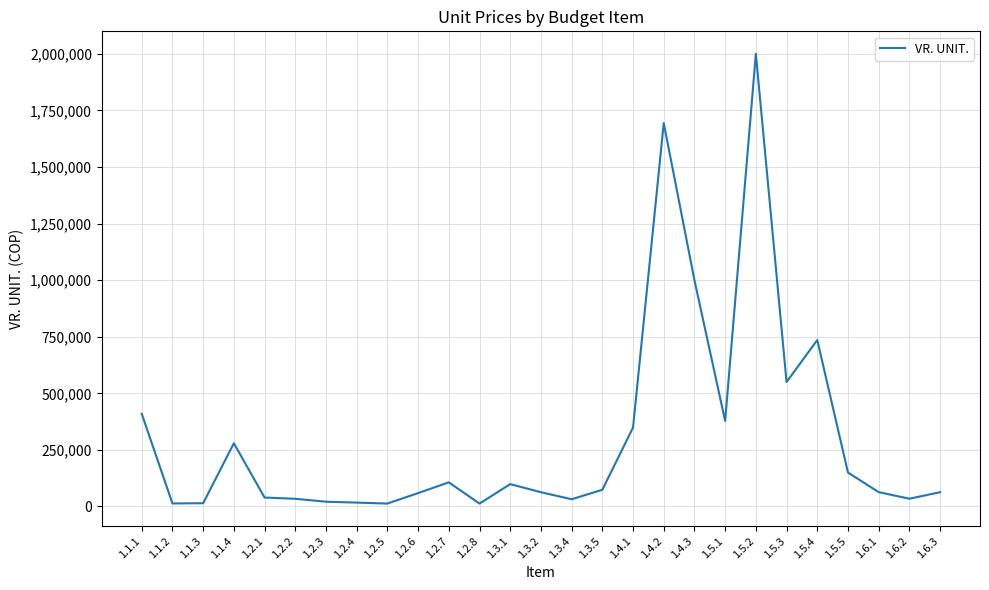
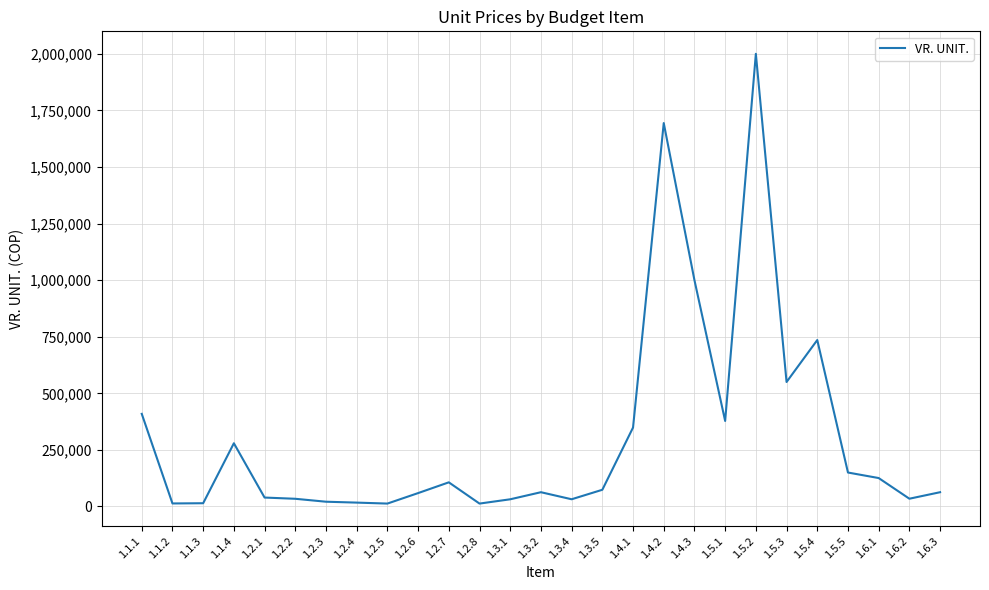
  {
    "1.1.1": "410,000",
    "1.1.2": "10,000",
    "1.1.3": "10,000",
    "1.1.4": "280,000",
    "1.2.1": "40,000",
    "1.2.2": "30,000",
    "1.2.3": "20,000",
    "1.2.4": "20,000",
    "1.2.5": "10,000",
    "1.2.6": "60,000",
    "1.2.7": "110,000",
    "1.2.8": "10,000",
-   "1.3.1": "100,000",
+   "1.3.1": "30,000",
    "1.3.2": "60,000",
    "1.3.4": "30,000",
    "1.3.5": "70,000",
    "1.4.1": "350,000",
    "1.4.2": "1,690,000",
    "1.4.3": "1,000,000",
    "1.5.1": "380,000",
    "1.5.2": "2,000,000",
    "1.5.3": "550,000",
    "1.5.4": "740,000",
    "1.5.5": "150,000",
-   "1.6.1": "60,000",
+   "1.6.1": "130,000",
    "1.6.2": "30,000",
    "1.6.3": "60,000"
  }
